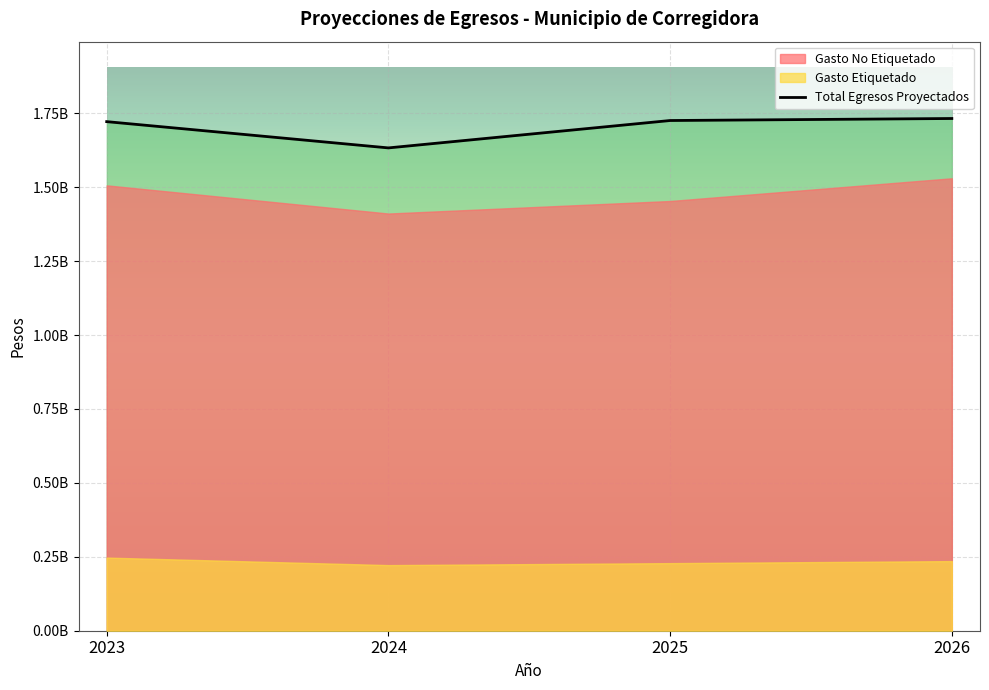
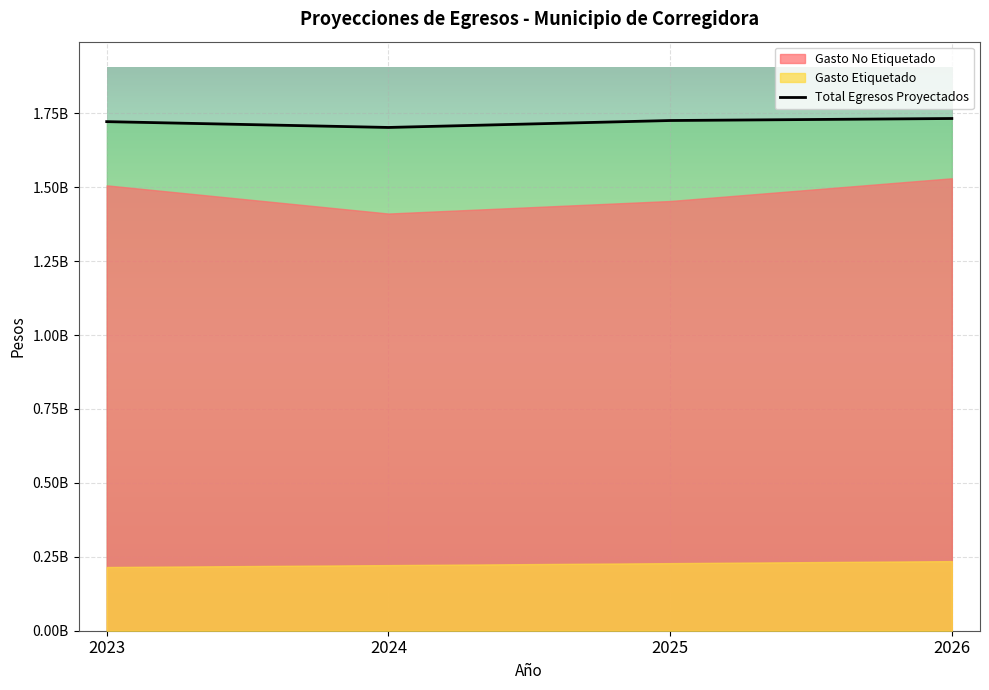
  {
    "Total Egresos Proyectados": {
      "2023": 1720000000,
-     "2024": 1630000000,
+     "2024": 1700000000,
      "2025": 1730000000,
      "2026": 1730000000
    },
    "Gasto No Etiquetado": {
      "2023": 1510000000,
      "2024": 1410000000,
      "2025": 1450000000,
      "2026": 1530000000
    },
    "Gasto Etiquetado": {
-     "2023": 250000000,
+     "2023": 220000000,
      "2024": 220000000,
      "2025": 230000000,
      "2026": 240000000
    }
  }
